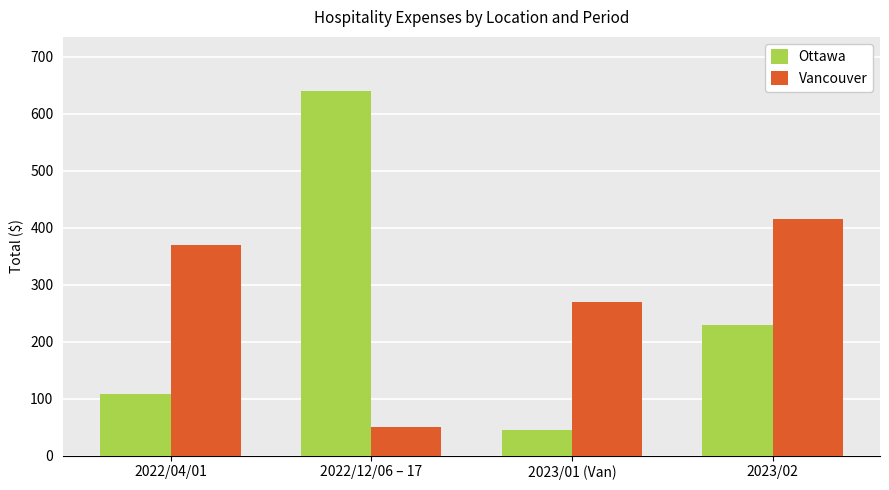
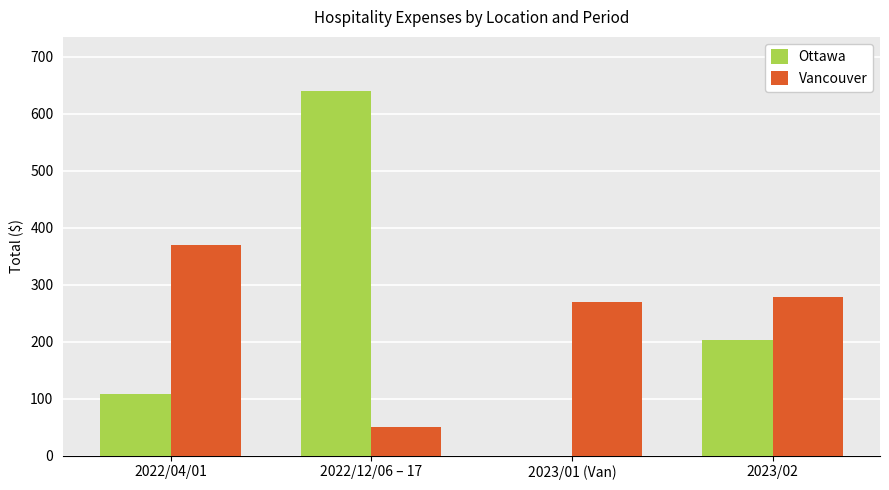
  {
    "Ottawa": {
      "2022/04/01": 110,
      "2022/12/06 – 17": 640,
-     "2023/01 (Van)": 40,
-     "2023/02": 230
+     "2023/01 (Van)": 0,
+     "2023/02": 200
    },
    "Vancouver": {
      "2022/04/01": 370,
      "2022/12/06 – 17": 50,
      "2023/01 (Van)": 270,
-     "2023/02": 420
+     "2023/02": 280
    }
  }
